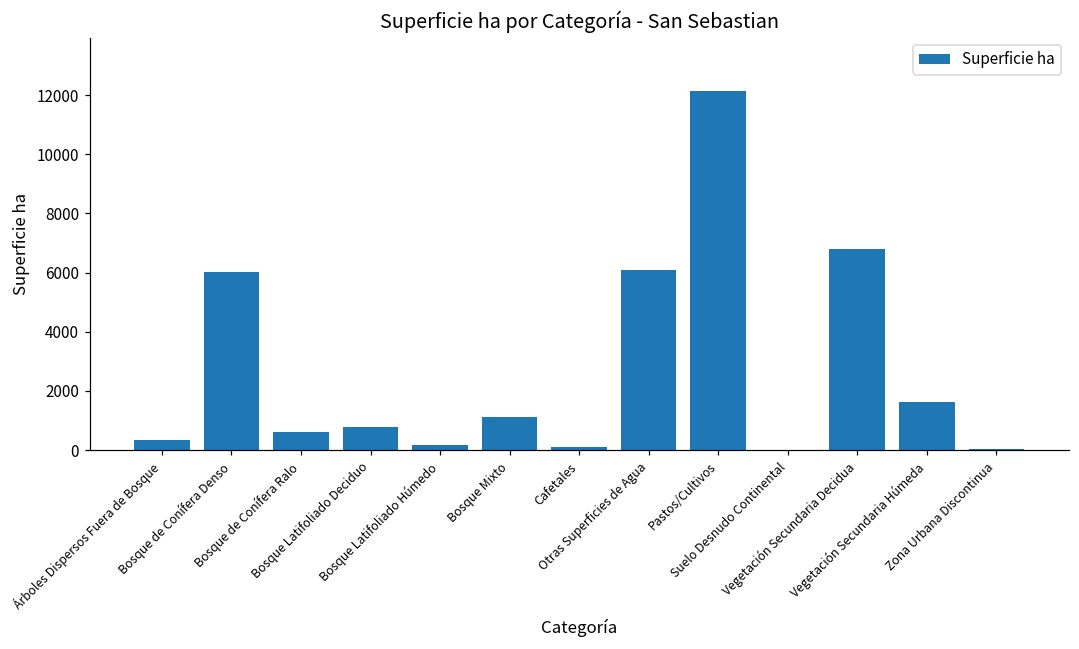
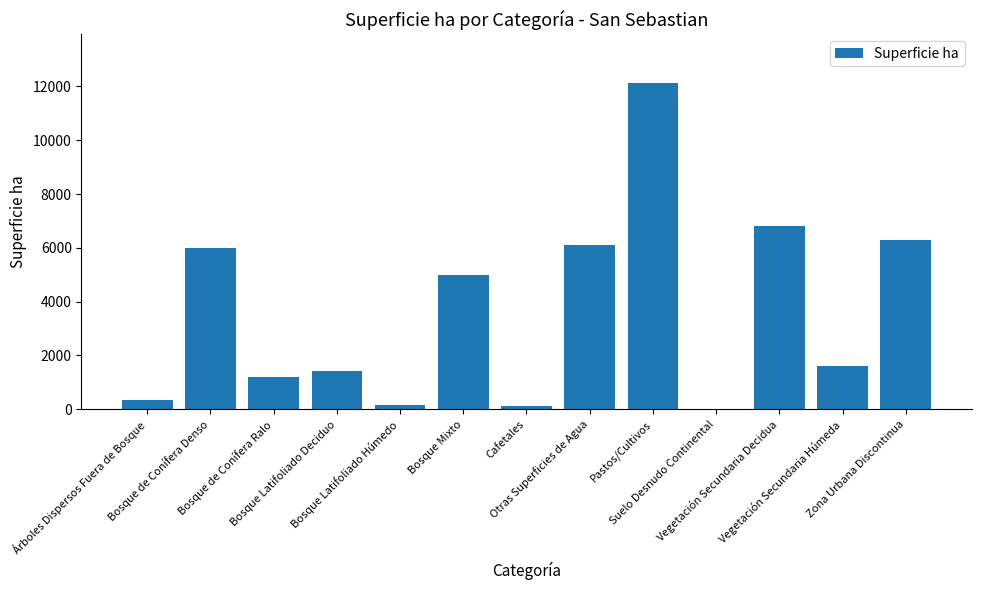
  {
    "Árboles Dispersos Fuera de Bosque": 300,
    "Bosque de Conífera Denso": 6000,
-   "Bosque de Conífera Ralo": 600,
-   "Bosque Latifoliado Deciduo": 800,
+   "Bosque de Conífera Ralo": 1200,
+   "Bosque Latifoliado Deciduo": 1400,
    "Bosque Latifoliado Húmedo": 200,
-   "Bosque Mixto": 1100,
+   "Bosque Mixto": 5000,
    "Cafetales": 100,
    "Otras Superficies de Agua": 6100,
    "Pastos/Cultivos": 12100,
    "Vegetación Secundaria Decidua": 6800,
    "Vegetación Secundaria Húmeda": 1600,
-   "Zona Urbana Discontinua": 0
+   "Zona Urbana Discontinua": 6300
  }
